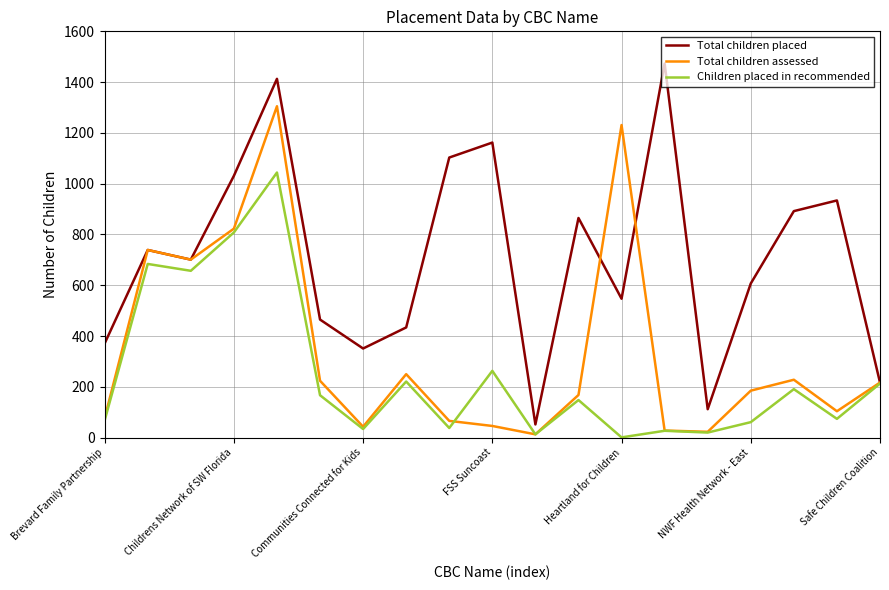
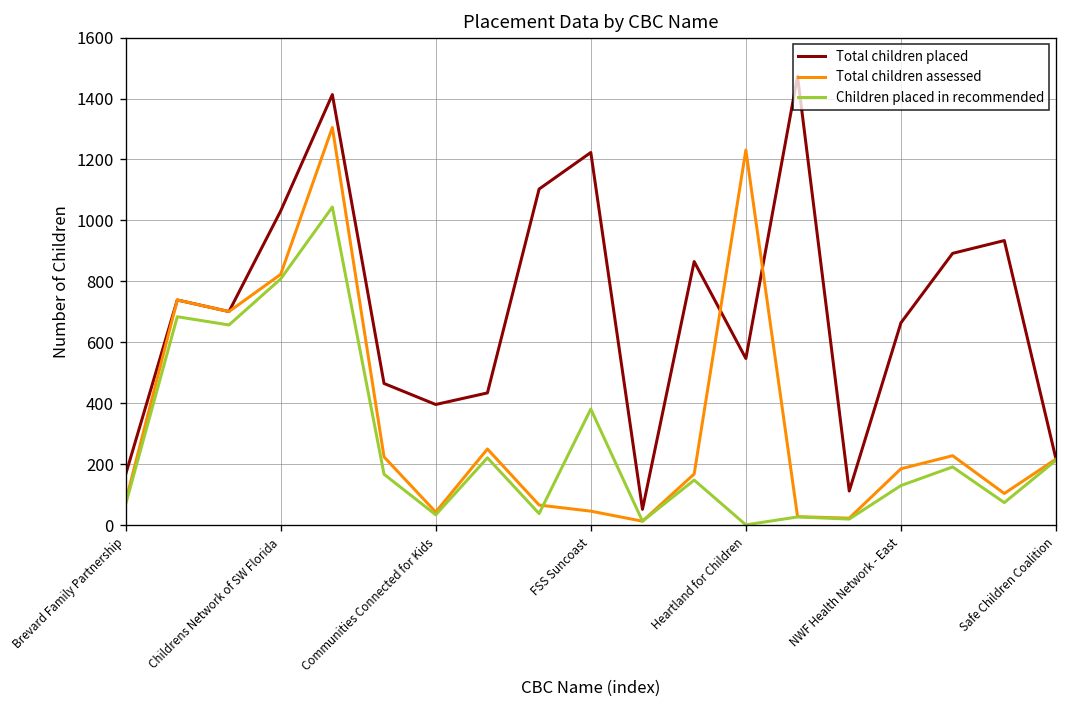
  {
    "Total children placed": {
-     "Brevard Family Partnership": 370,
+     "Brevard Family Partnership": 170,
      "Childrens Network of SW Florida": 1030,
-     "Communities Connected for Kids": 350,
-     "FSS Suncoast": 1160,
+     "Communities Connected for Kids": 400,
+     "FSS Suncoast": 1220,
      "Heartland for Children": 550,
-     "NWF Health Network - East": 610
+     "NWF Health Network - East": 660
    },
    "Total children assessed": {
      "Childrens Network of SW Florida": 820,
      "FSS Suncoast": 50,
      "Heartland for Children": 1230,
      "NWF Health Network - East": 190
    },
    "Children placed in recommended": {
      "Childrens Network of SW Florida": 810,
-     "FSS Suncoast": 260,
+     "FSS Suncoast": 380,
      "Heartland for Children": 0,
-     "NWF Health Network - East": 60
+     "NWF Health Network - East": 130
    }
  }
